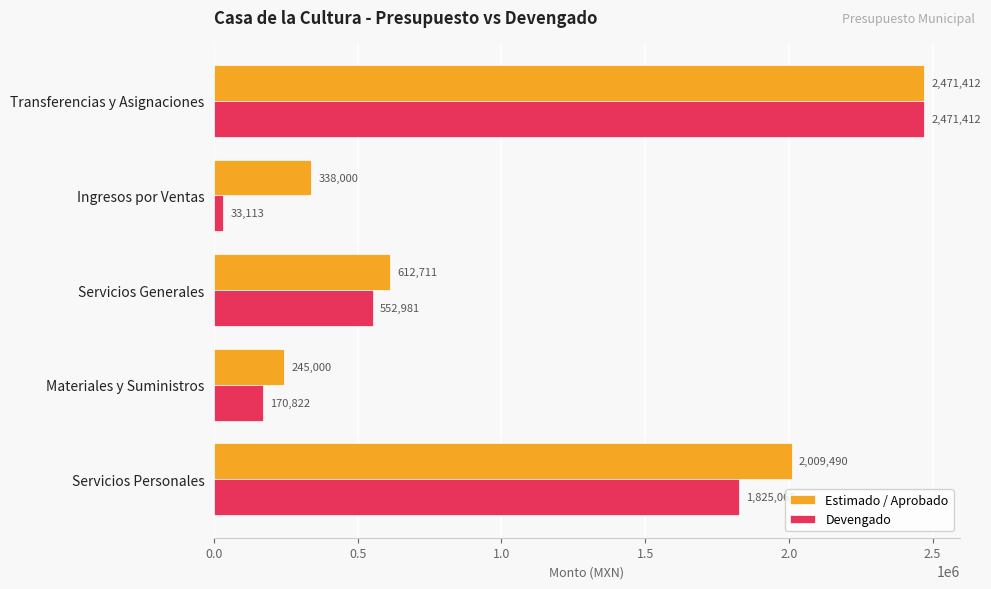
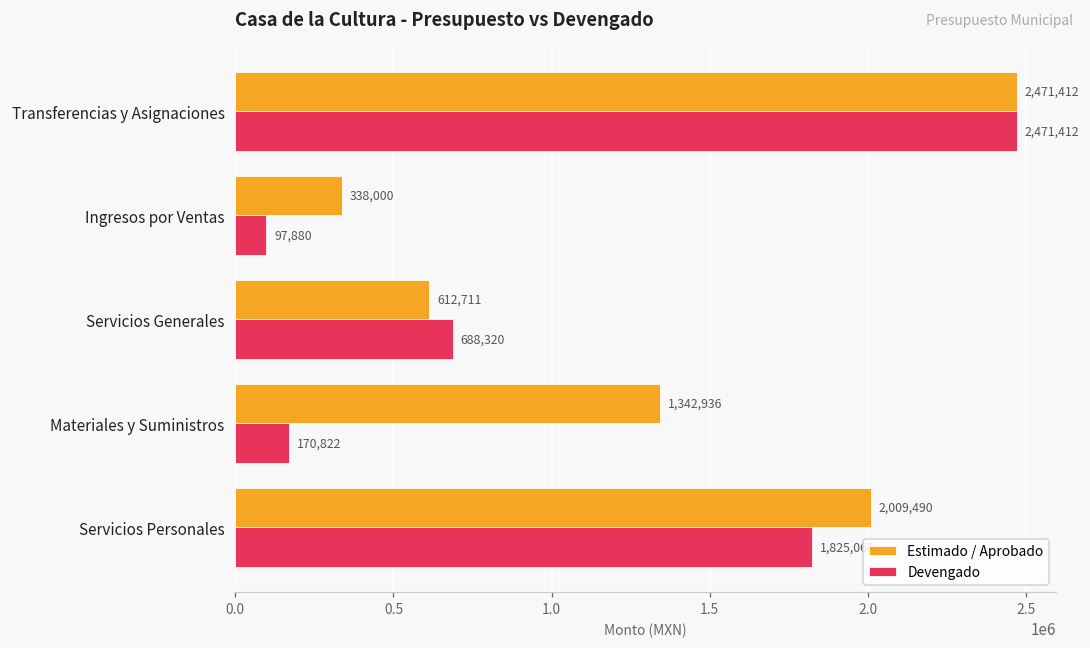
  {
    "Estimado / Aprobado": {
      "Transferencias y Asignaciones": "2,471,412",
      "Ingresos por Ventas": "338,000",
      "Servicios Generales": "612,711",
-     "Materiales y Suministros": "245,000",
+     "Materiales y Suministros": "1,342,936",
      "Servicios Personales": "2,009,490"
    },
    "Devengado": {
      "Transferencias y Asignaciones": "2,471,412",
-     "Ingresos por Ventas": "33,113",
-     "Servicios Generales": "552,981",
+     "Ingresos por Ventas": "97,880",
+     "Servicios Generales": "688,320",
      "Materiales y Suministros": "170,822"
    }
  }
